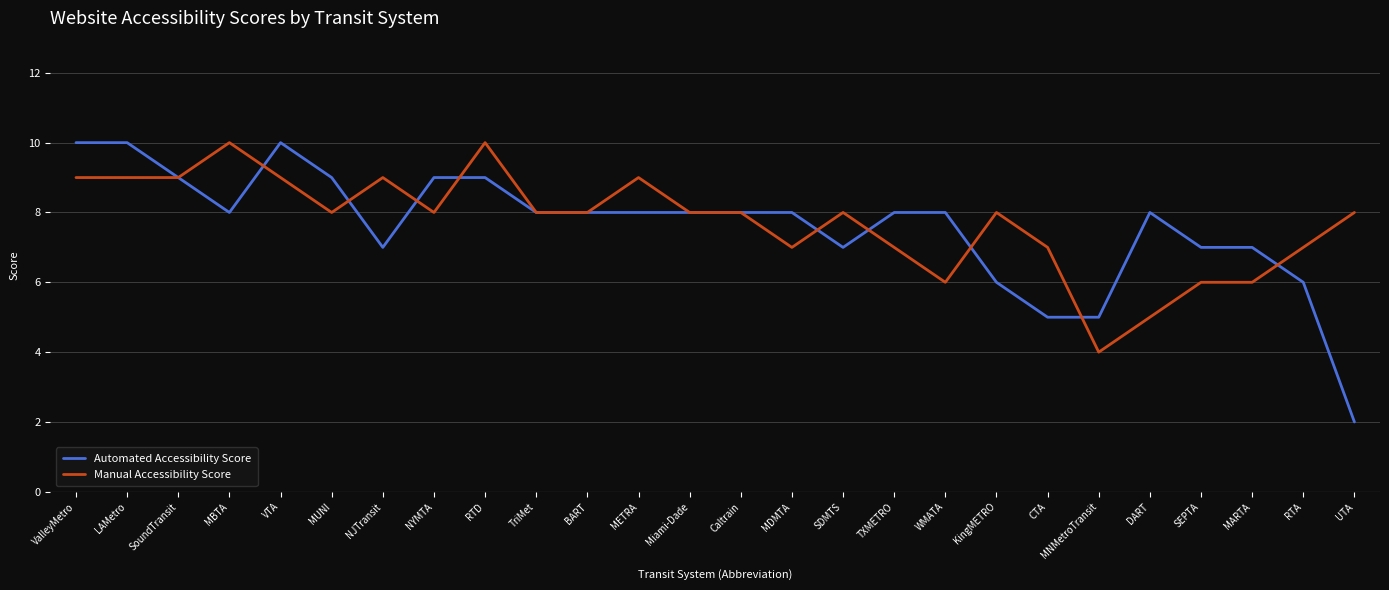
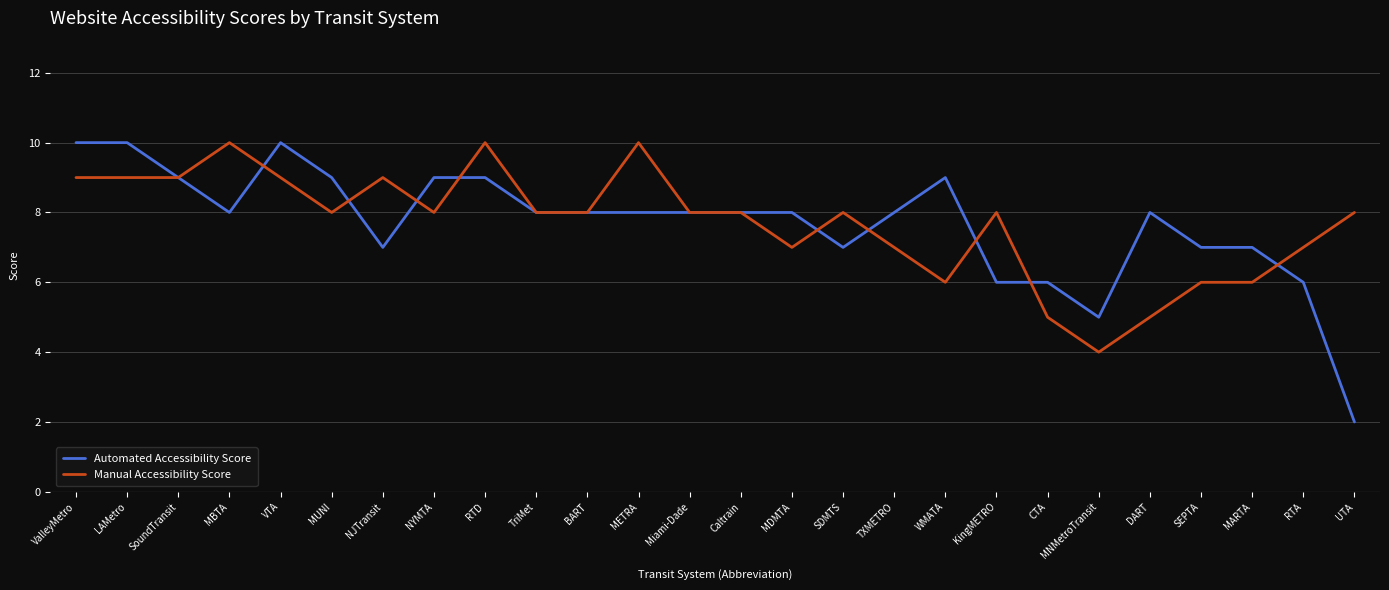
  {
    "Automated Accessibility Score": {
      "ValleyMetro": 10,
      "LAMetro": 10,
      "MBTA": 8,
      "VTA": 10,
      "MUNI": 9,
      "NJTransit": 7,
      "NYMTA": 9,
      "RTD": 9,
      "METRA": 8,
      "MDMTA": 8,
      "SDMTS": 7,
      "TXMETRO": 8,
-     "WMATA": 8,
+     "WMATA": 9,
      "KingMETRO": 6,
-     "CTA": 5,
+     "CTA": 6,
      "MNMetroTransit": 5,
      "DART": 8,
      "SEPTA": 7,
      "MARTA": 7,
      "RTA": 6,
      "UTA": 2
    },
    "Manual Accessibility Score": {
      "ValleyMetro": 9,
      "LAMetro": 9,
      "MBTA": 10,
      "VTA": 9,
      "MUNI": 8,
      "NJTransit": 9,
      "NYMTA": 8,
      "RTD": 10,
-     "METRA": 9,
+     "METRA": 10,
      "MDMTA": 7,
      "SDMTS": 8,
      "TXMETRO": 7,
      "WMATA": 6,
      "KingMETRO": 8,
-     "CTA": 7,
+     "CTA": 5,
      "MNMetroTransit": 4,
      "DART": 5,
      "SEPTA": 6,
      "MARTA": 6,
      "RTA": 7,
      "UTA": 8
    }
  }
